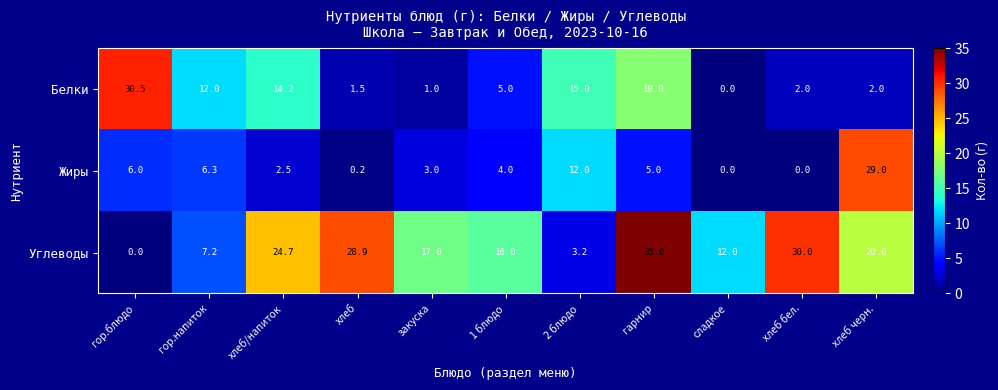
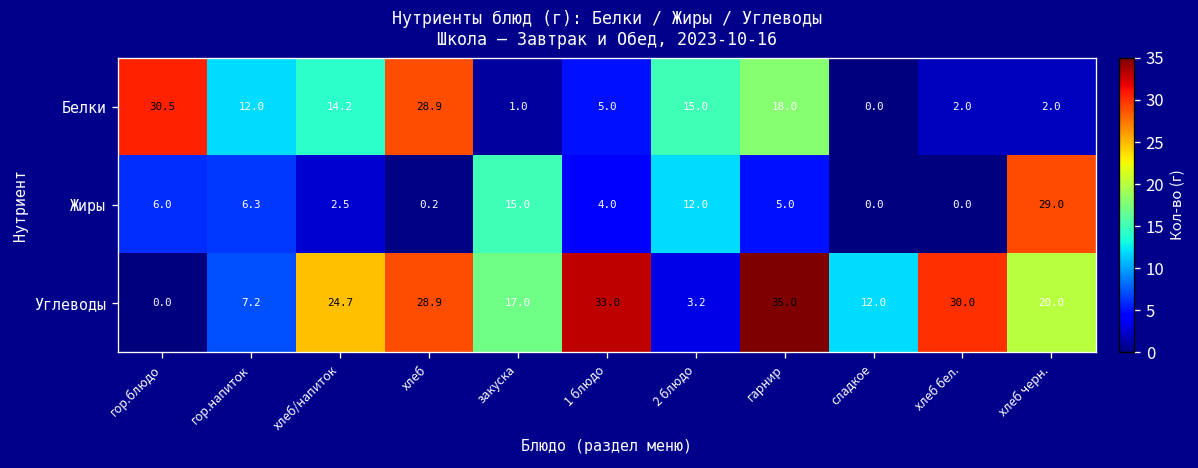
  {
    "Белки": {
      "гор.блюдо": 30.5,
      "гор.напиток": 12.0,
      "хлеб/напиток": 14.2,
-     "хлеб": 1.5,
+     "хлеб": 28.9,
      "закуска": 1.0,
      "1 блюдо": 5.0,
      "2 блюдо": 15.0,
      "гарнир": 18.0,
      "сладкое": 0.0,
      "хлеб бел.": 2.0,
      "хлеб черн.": 2.0
    },
    "Жиры": {
      "гор.блюдо": 6.0,
      "гор.напиток": 6.3,
      "хлеб/напиток": 2.5,
      "хлеб": 0.2,
-     "закуска": 3.0,
+     "закуска": 15.0,
      "1 блюдо": 4.0,
      "2 блюдо": 12.0,
      "гарнир": 5.0,
      "сладкое": 0.0,
      "хлеб бел.": 0.0,
      "хлеб черн.": 29.0
    },
    "Углеводы": {
      "гор.блюдо": 0.0,
      "гор.напиток": 7.2,
      "хлеб/напиток": 24.7,
      "хлеб": 28.9,
      "закуска": 17.0,
-     "1 блюдо": 16.0,
+     "1 блюдо": 33.0,
      "2 блюдо": 3.2,
      "гарнир": 35.0,
      "сладкое": 12.0,
      "хлеб бел.": 30.0,
      "хлеб черн.": 20.0
    }
  }
